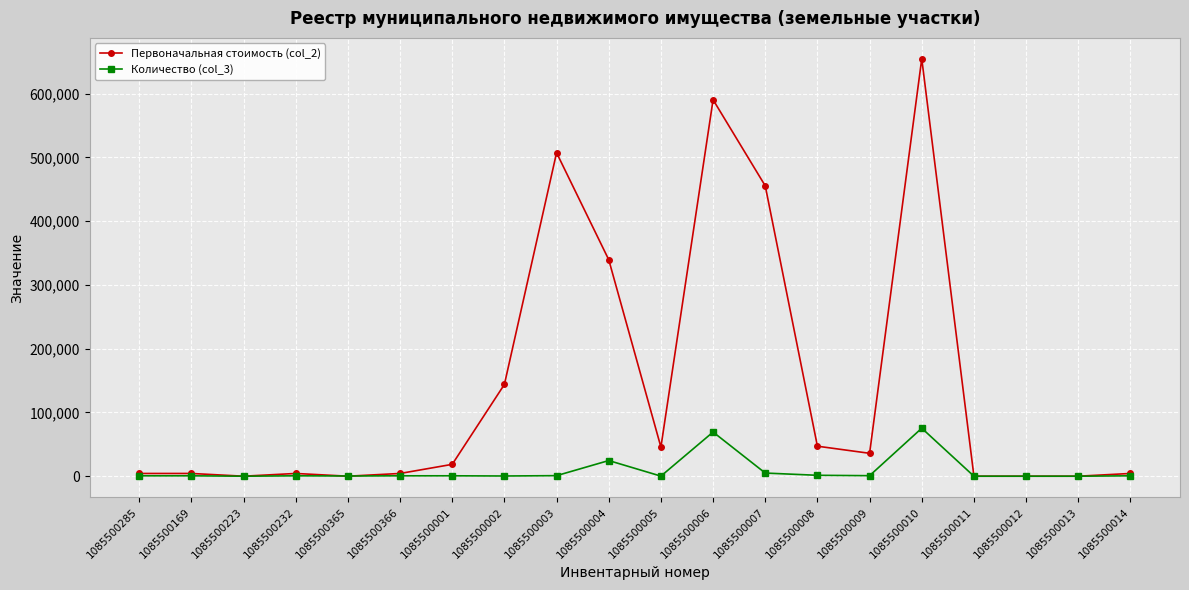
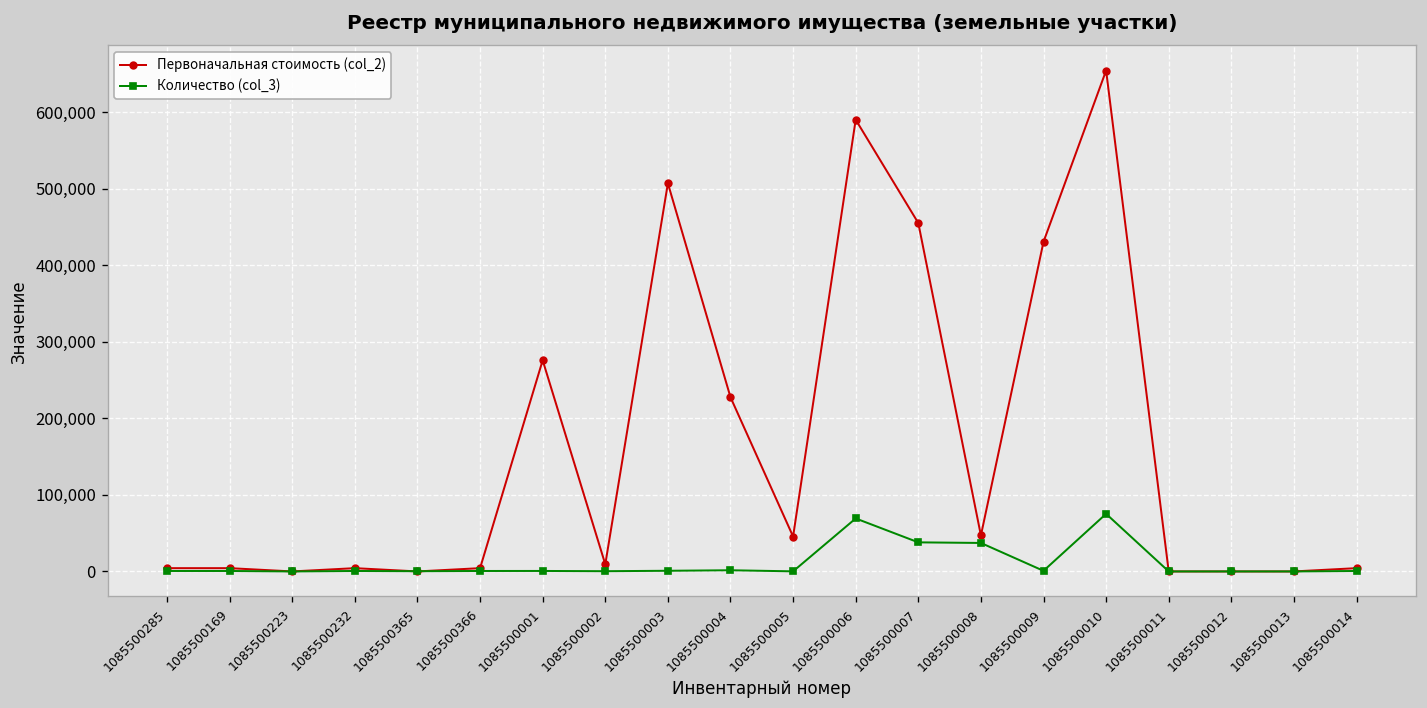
  {
    "Первоначальная стоимость (col_2)": {
-     "1085500001": "20,000",
-     "1085500002": "140,000",
+     "1085500001": "280,000",
+     "1085500002": "10,000",
      "1085500003": "510,000",
-     "1085500004": "340,000",
+     "1085500004": "230,000",
      "1085500005": "50,000",
      "1085500006": "590,000",
      "1085500007": "460,000",
      "1085500008": "50,000",
-     "1085500009": "40,000",
+     "1085500009": "430,000",
      "1085500010": "650,000"
    },
    "Количество (col_3)": {
      "1085500001": "0",
      "1085500002": "0",
      "1085500003": "0",
-     "1085500004": "20,000",
+     "1085500004": "0",
      "1085500005": "0",
      "1085500006": "70,000",
-     "1085500007": "0",
-     "1085500008": "0",
+     "1085500007": "40,000",
+     "1085500008": "40,000",
      "1085500009": "0",
      "1085500010": "80,000"
    }
  }
